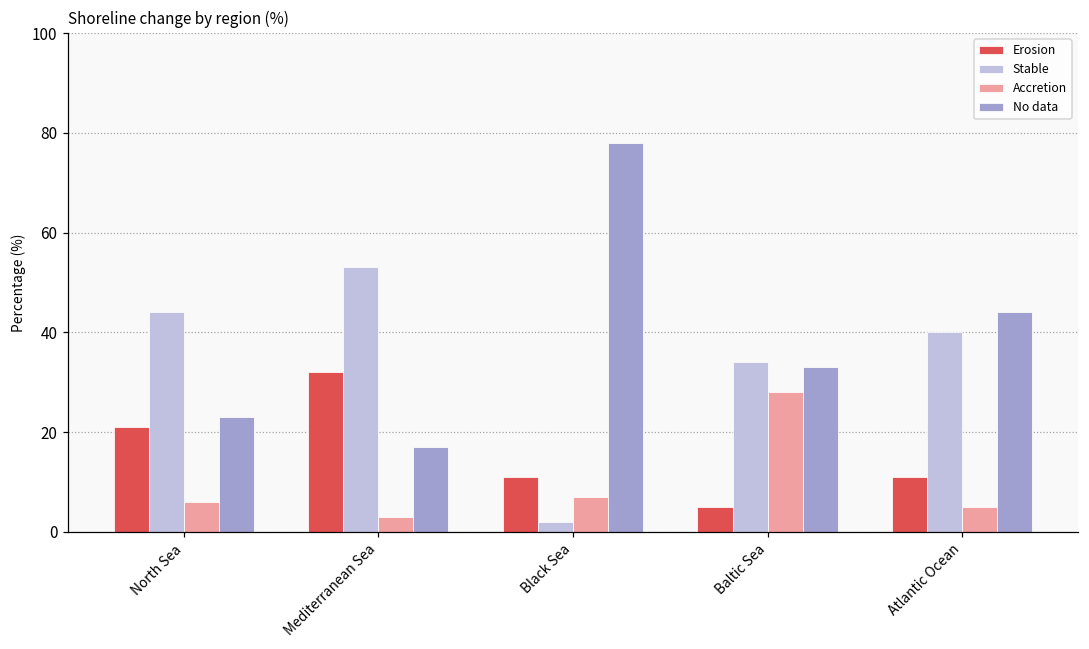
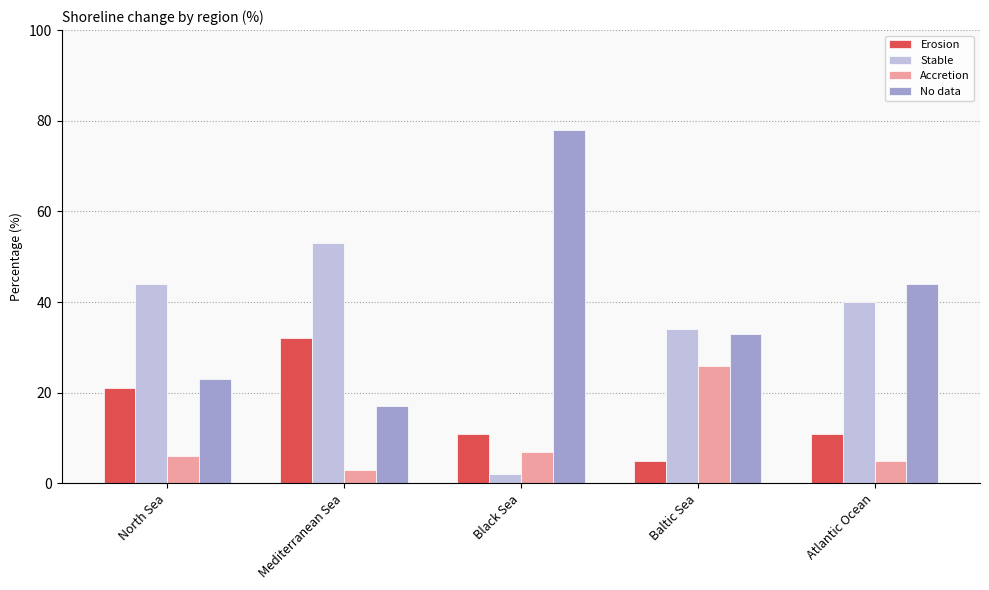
  {
    "Erosion": {
      "North Sea": 21,
      "Mediterranean Sea": 32,
      "Black Sea": 11,
      "Baltic Sea": 5,
      "Atlantic Ocean": 11
    },
    "Accretion": {
      "North Sea": 6,
      "Mediterranean Sea": 3,
      "Black Sea": 7,
-     "Baltic Sea": 28,
+     "Baltic Sea": 26,
      "Atlantic Ocean": 5
    }
  }
